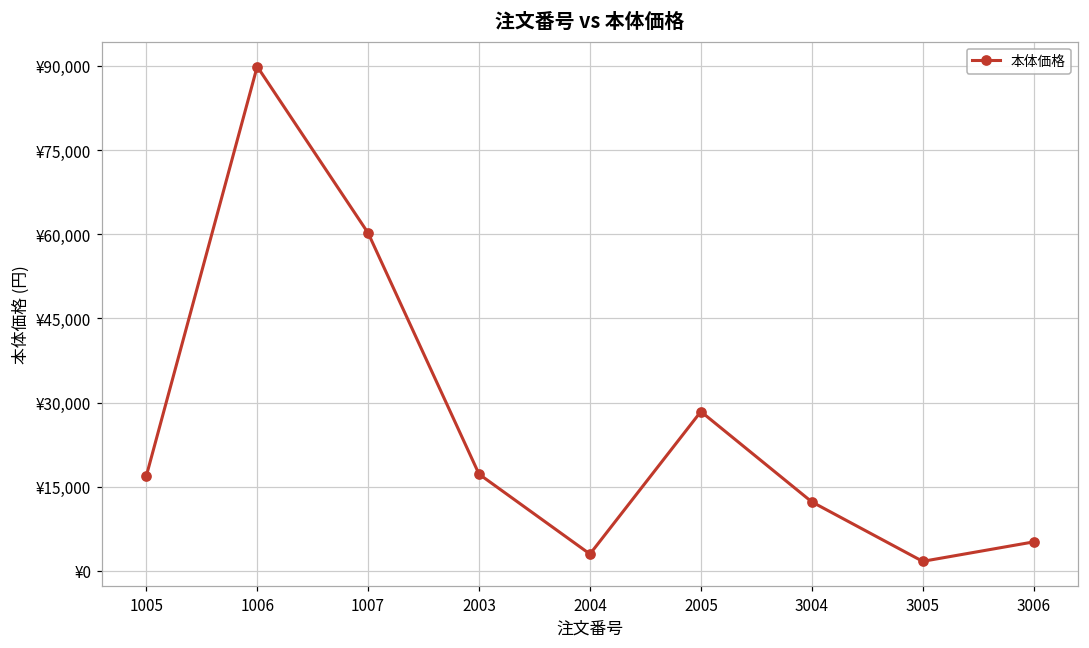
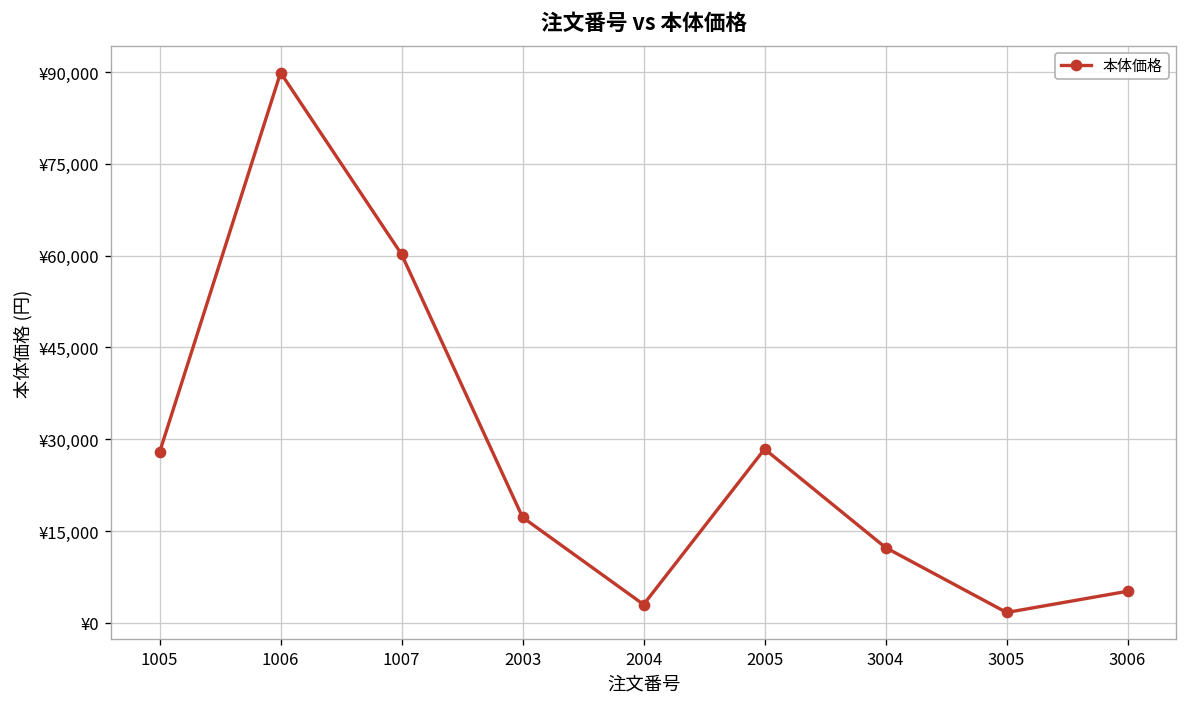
  {
-   "1005": "¥17,000",
+   "1005": "¥28,000",
    "1006": "¥90,000",
    "1007": "¥60,000",
    "2003": "¥17,000",
    "2004": "¥3,000",
    "2005": "¥28,000",
    "3004": "¥12,000",
    "3005": "¥2,000",
    "3006": "¥5,000"
  }
